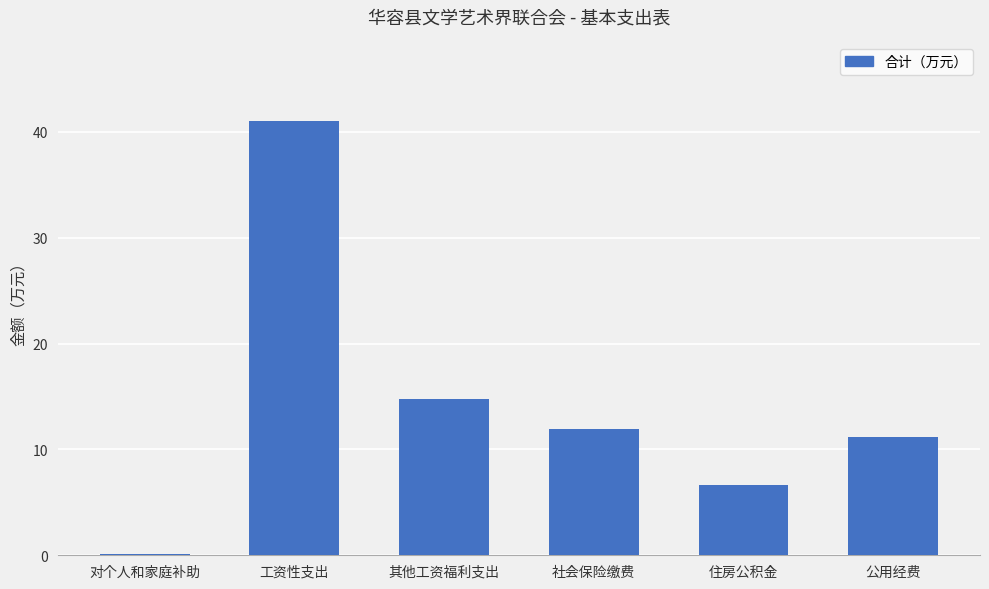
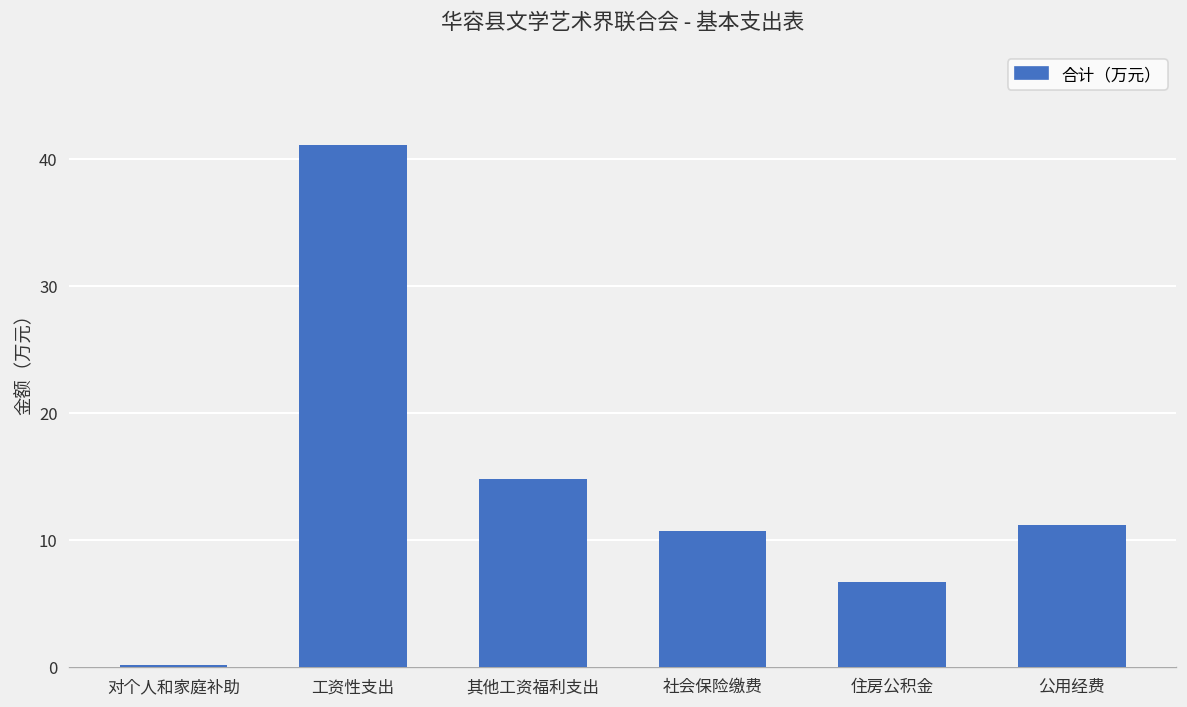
  {
    "工资性支出": 41.1,
    "其他工资福利支出": 14.8,
-   "社会保险缴费": 11.9,
+   "社会保险缴费": 10.6,
    "住房公积金": 6.7,
    "公用经费": 11.2
  }
